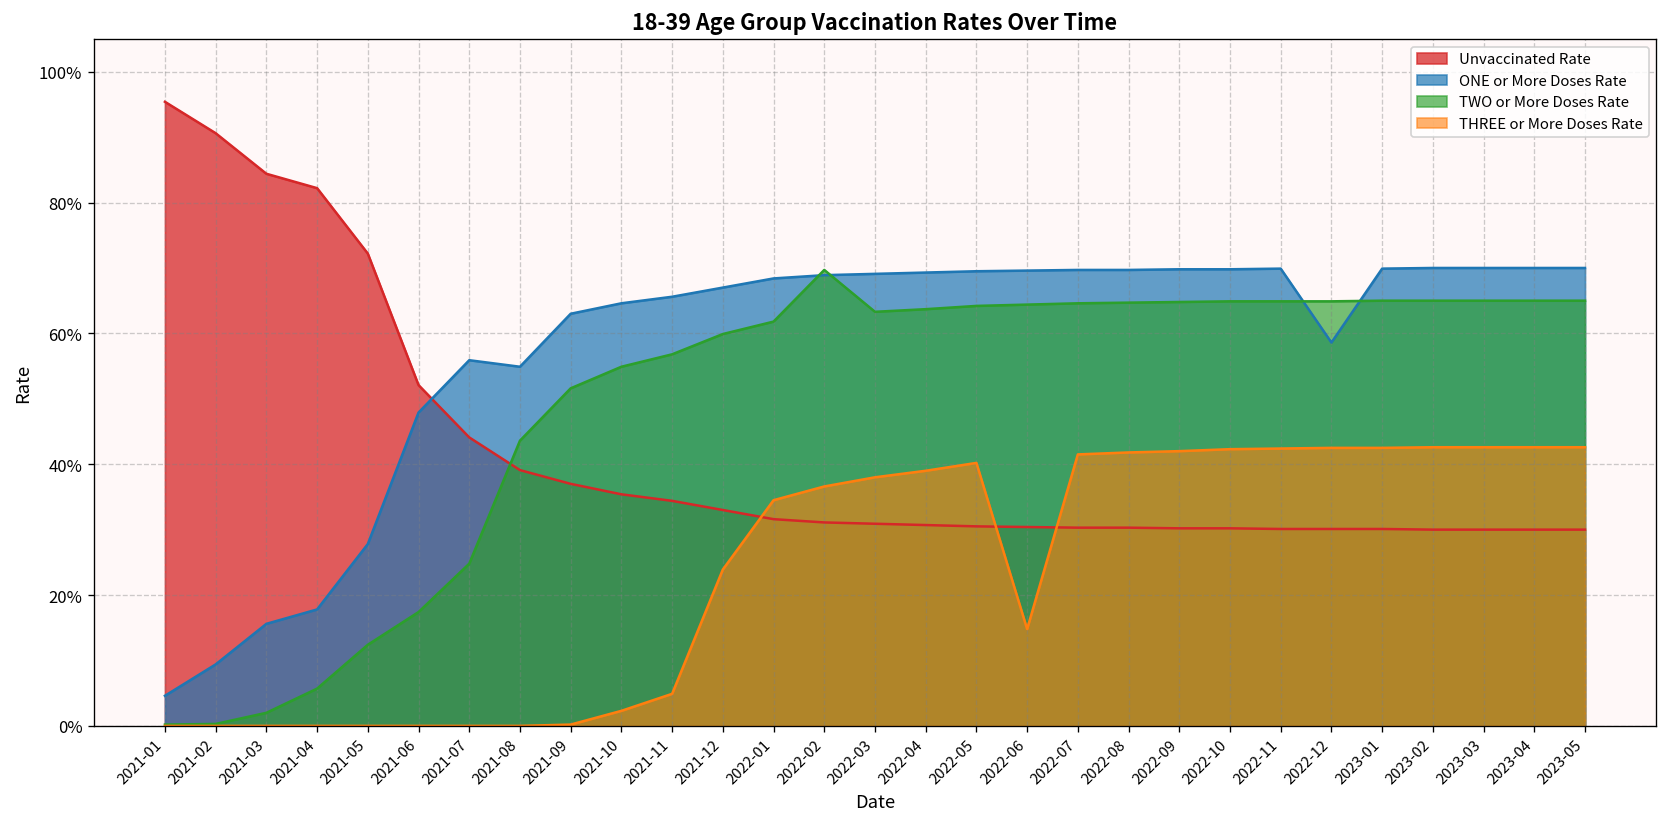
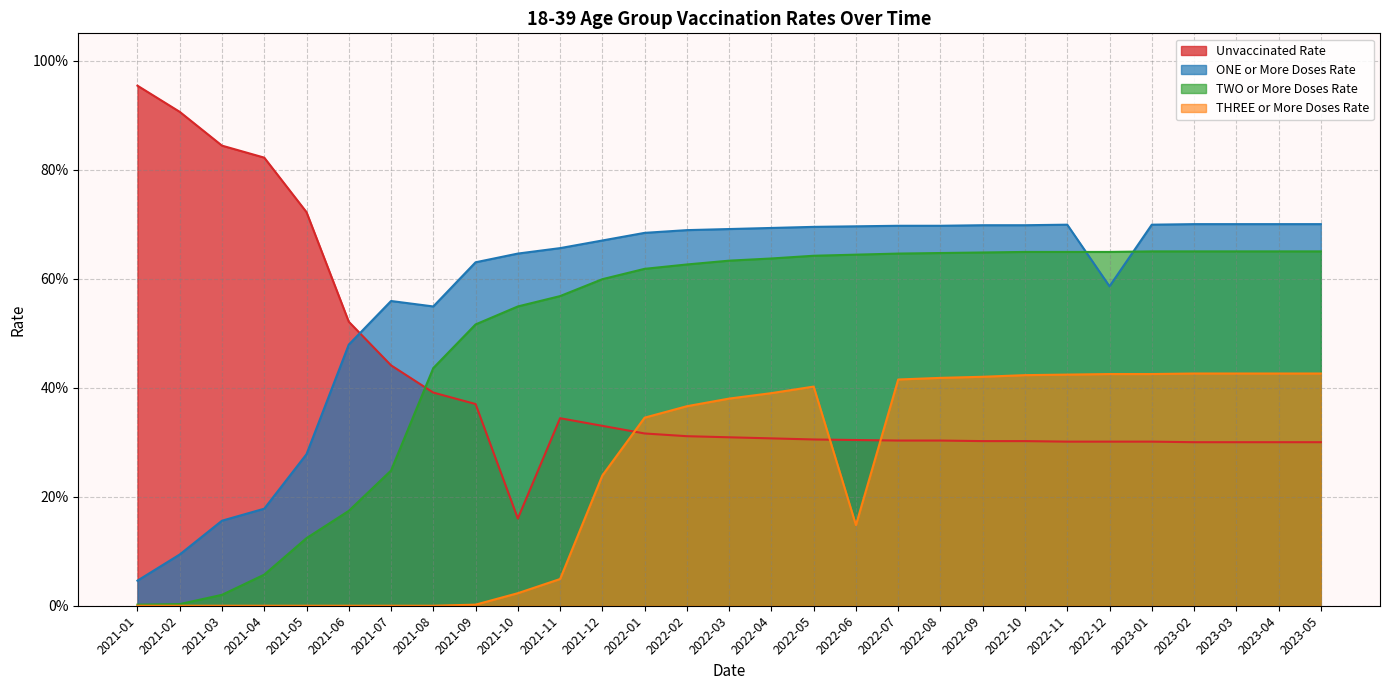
  {
    "Unvaccinated Rate": {
      "2021-01": "95%",
      "2021-02": "91%",
      "2021-03": "84%",
      "2021-04": "82%",
      "2021-05": "72%",
      "2021-06": "52%",
      "2021-07": "44%",
      "2021-08": "39%",
      "2021-09": "37%",
-     "2021-10": "35%",
+     "2021-10": "16%",
      "2021-11": "34%",
      "2021-12": "33%",
      "2022-01": "32%",
      "2022-02": "31%",
      "2022-03": "31%",
      "2022-04": "31%",
      "2022-05": "31%",
      "2022-06": "30%",
      "2022-07": "30%",
      "2022-08": "30%",
      "2022-09": "30%",
      "2022-10": "30%",
      "2022-11": "30%",
      "2022-12": "30%",
      "2023-01": "30%",
      "2023-02": "30%",
      "2023-03": "30%",
      "2023-04": "30%",
      "2023-05": "30%"
    },
    "ONE or More Doses Rate": {
      "2021-01": "5%",
      "2021-02": "9%",
      "2021-03": "16%",
      "2021-04": "18%",
      "2021-05": "28%",
      "2021-06": "48%",
      "2021-07": "56%",
      "2021-08": "55%",
      "2021-09": "63%",
      "2021-10": "65%",
      "2021-11": "66%",
      "2021-12": "67%",
      "2022-01": "68%",
      "2022-02": "69%",
      "2022-03": "69%",
      "2022-04": "69%",
      "2022-05": "70%",
      "2022-06": "70%",
      "2022-07": "70%",
      "2022-08": "70%",
      "2022-09": "70%",
      "2022-10": "70%",
      "2022-11": "70%",
      "2022-12": "59%",
      "2023-01": "70%",
      "2023-02": "70%",
      "2023-03": "70%",
      "2023-04": "70%",
      "2023-05": "70%"
    },
    "TWO or More Doses Rate": {
      "2021-03": "2%",
      "2021-04": "6%",
      "2021-05": "12%",
      "2021-06": "17%",
      "2021-07": "25%",
      "2021-08": "44%",
      "2021-09": "52%",
      "2021-10": "55%",
      "2021-11": "57%",
      "2021-12": "60%",
      "2022-01": "62%",
-     "2022-02": "70%",
+     "2022-02": "63%",
      "2022-03": "63%",
      "2022-04": "64%",
      "2022-05": "64%",
      "2022-06": "64%",
      "2022-07": "65%",
      "2022-08": "65%",
      "2022-09": "65%",
      "2022-10": "65%",
      "2022-11": "65%",
      "2022-12": "65%",
      "2023-01": "65%",
      "2023-02": "65%",
      "2023-03": "65%",
      "2023-04": "65%",
      "2023-05": "65%"
    },
    "THREE or More Doses Rate": {
      "2021-03": "0%",
      "2021-04": "0%",
      "2021-05": "0%",
      "2021-06": "0%",
      "2021-07": "0%",
      "2021-08": "0%",
      "2021-09": "0%",
      "2021-10": "2%",
      "2021-11": "5%",
      "2021-12": "24%",
      "2022-01": "35%",
      "2022-02": "37%",
      "2022-03": "38%",
      "2022-04": "39%",
      "2022-05": "40%",
      "2022-06": "15%",
      "2022-07": "42%",
      "2022-08": "42%",
      "2022-09": "42%",
      "2022-10": "42%",
      "2022-11": "42%",
      "2022-12": "43%",
      "2023-01": "43%",
      "2023-02": "43%",
      "2023-03": "43%",
      "2023-04": "43%",
      "2023-05": "43%"
    }
  }
